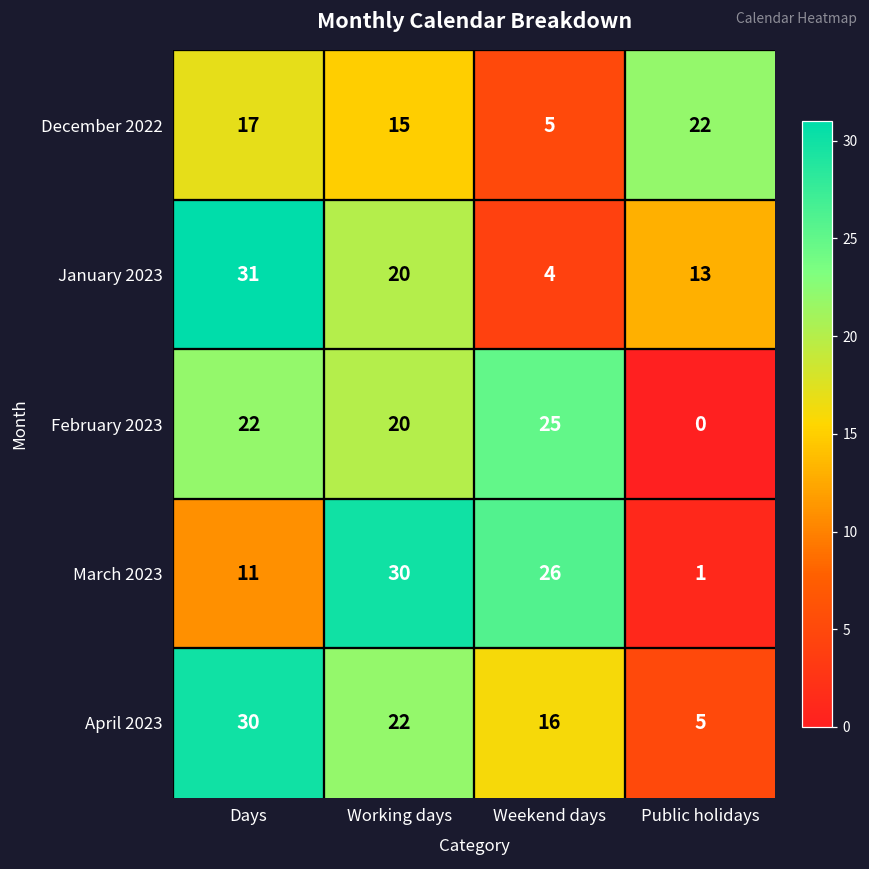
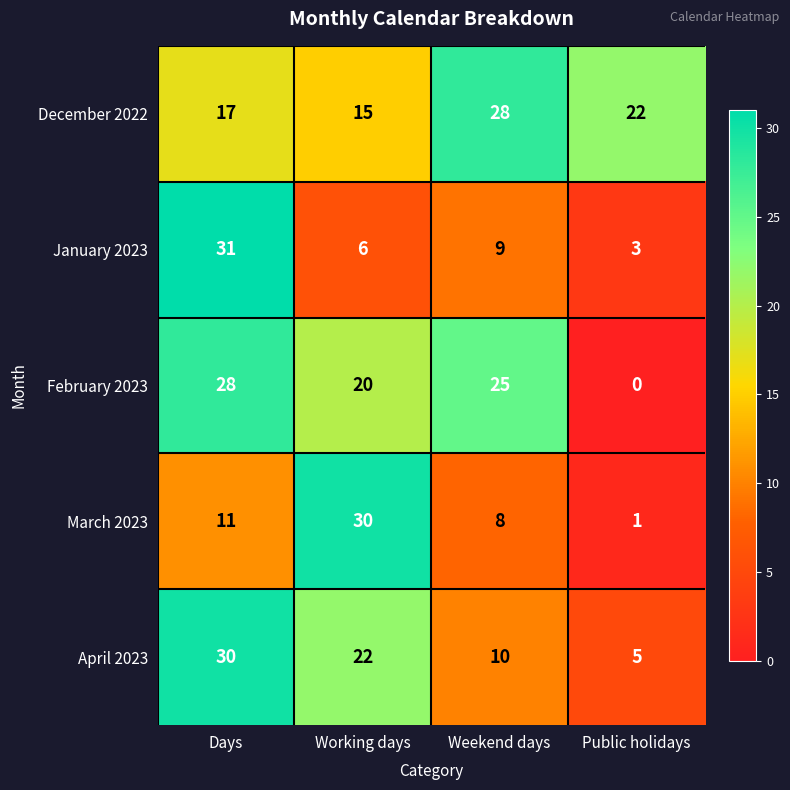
  {
    "December 2022": {
      "Days": 17,
      "Working days": 15,
-     "Weekend days": 5,
+     "Weekend days": 28,
      "Public holidays": 22
    },
    "January 2023": {
      "Days": 31,
-     "Working days": 20,
-     "Weekend days": 4,
-     "Public holidays": 13
+     "Working days": 6,
+     "Weekend days": 9,
+     "Public holidays": 3
    },
    "February 2023": {
-     "Days": 22,
+     "Days": 28,
      "Working days": 20,
      "Weekend days": 25,
      "Public holidays": 0
    },
    "March 2023": {
      "Days": 11,
      "Working days": 30,
-     "Weekend days": 26,
+     "Weekend days": 8,
      "Public holidays": 1
    },
    "April 2023": {
      "Days": 30,
      "Working days": 22,
-     "Weekend days": 16,
+     "Weekend days": 10,
      "Public holidays": 5
    }
  }
